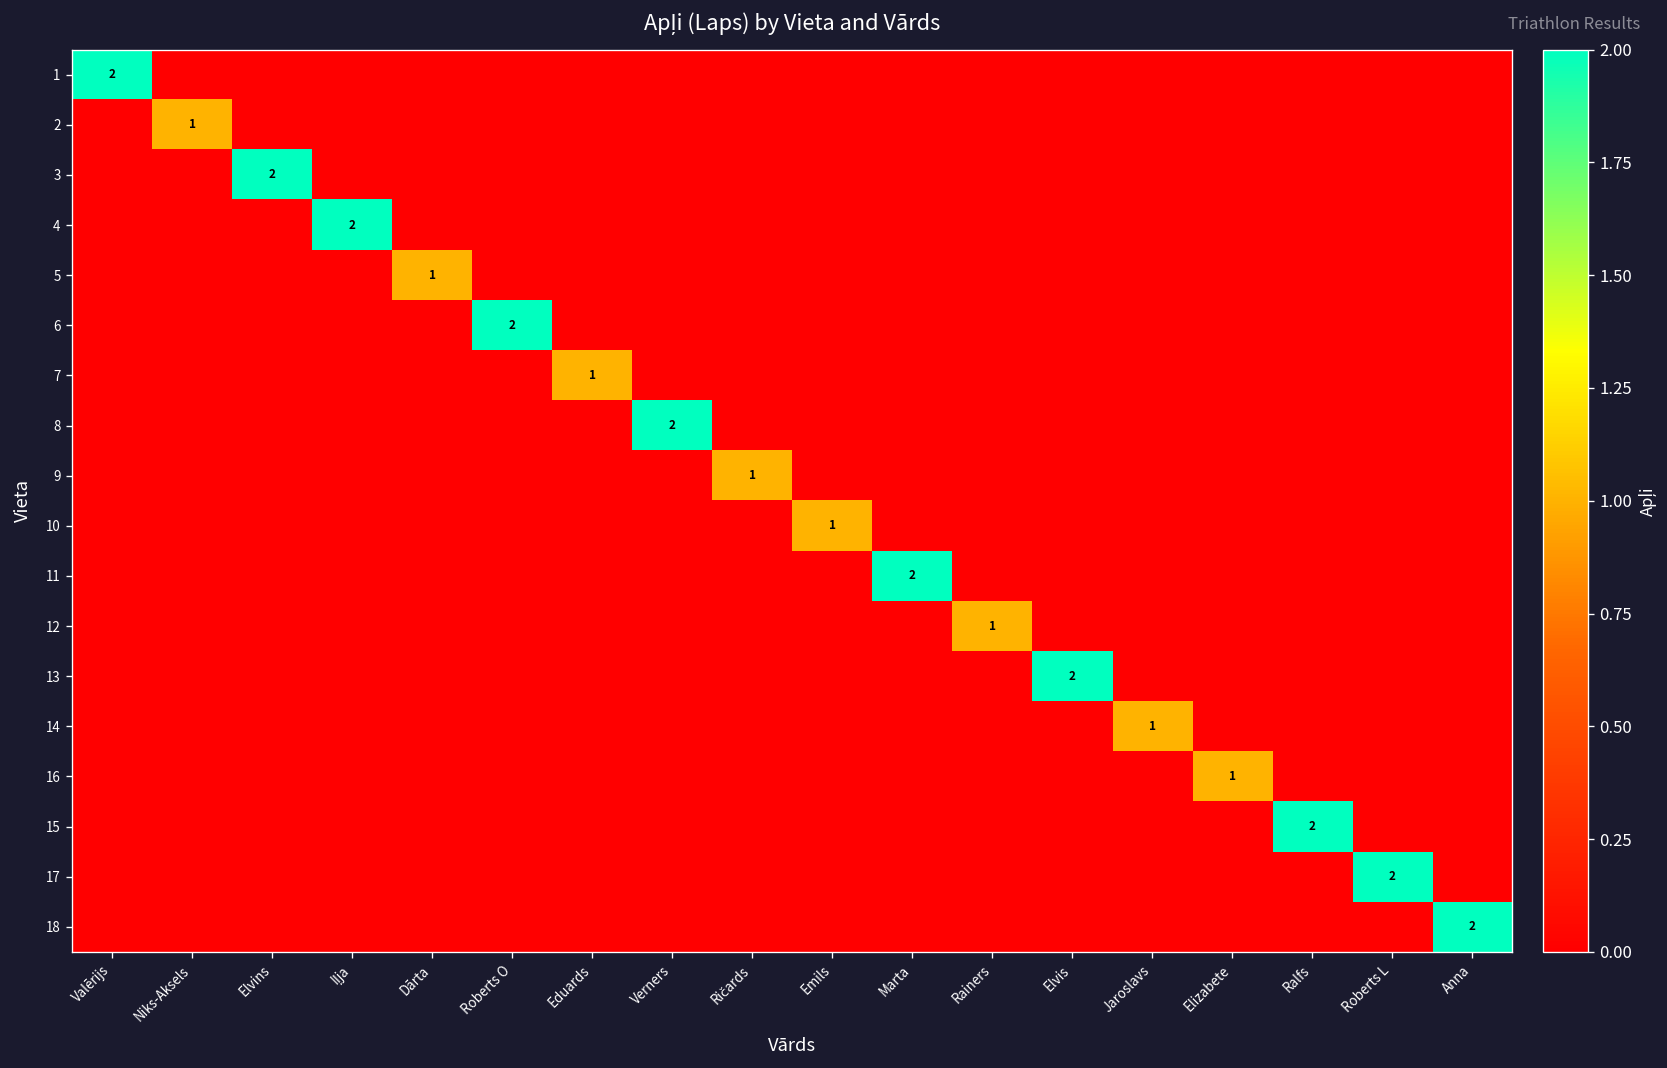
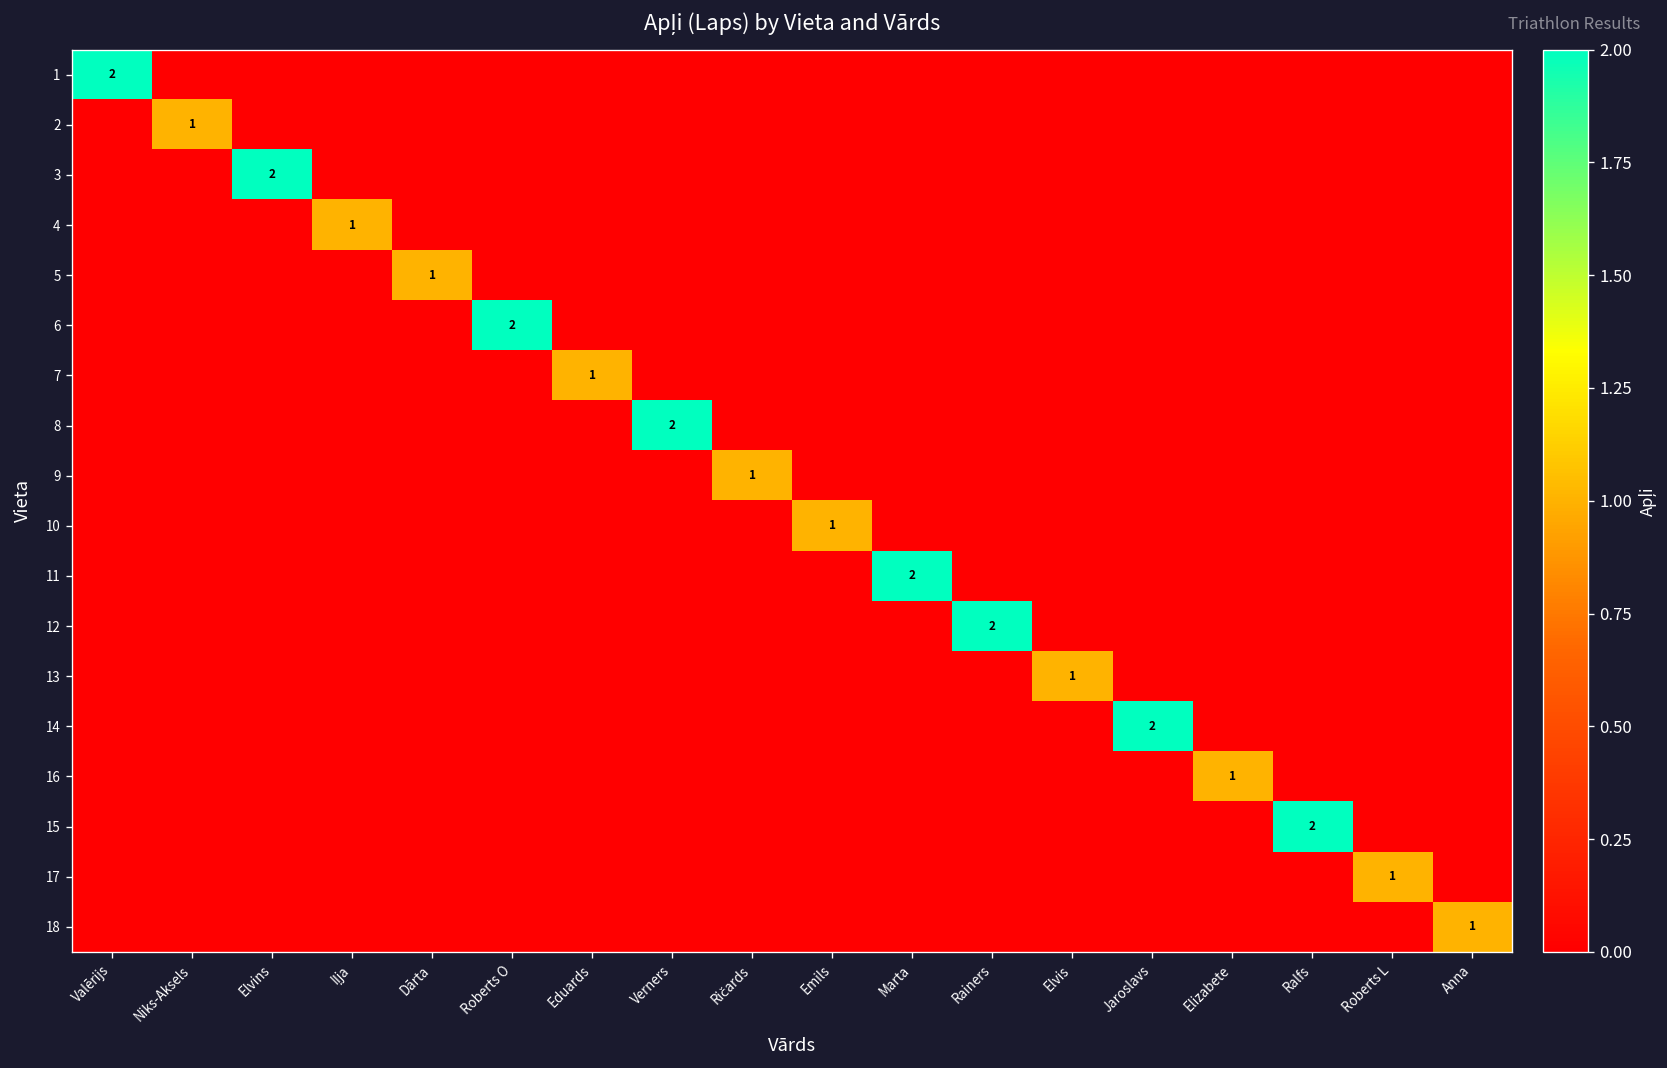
  {
    "1": {
      "Valērijs": 2
    },
    "2": {
      "Niks-Aksels": 1
    },
    "3": {
      "Elvins": 2
    },
    "4": {
-     "Iļja": 2
+     "Iļja": 1
    },
    "5": {
      "Dārta": 1
    },
    "6": {
      "Roberts O": 2
    },
    "7": {
      "Eduards": 1
    },
    "8": {
      "Verners": 2
    },
    "9": {
      "Ričards": 1
    },
    "10": {
      "Emils": 1
    },
    "11": {
      "Marta": 2
    },
    "12": {
-     "Rainers": 1
+     "Rainers": 2
    },
    "13": {
-     "Elvis": 2
+     "Elvis": 1
    },
    "14": {
-     "Jaroslavs": 1
+     "Jaroslavs": 2
    },
    "16": {
      "Elizabete": 1
    },
    "15": {
      "Ralfs": 2
    },
    "17": {
-     "Roberts L": 2
+     "Roberts L": 1
    },
    "18": {
-     "Anna": 2
+     "Anna": 1
    }
  }
